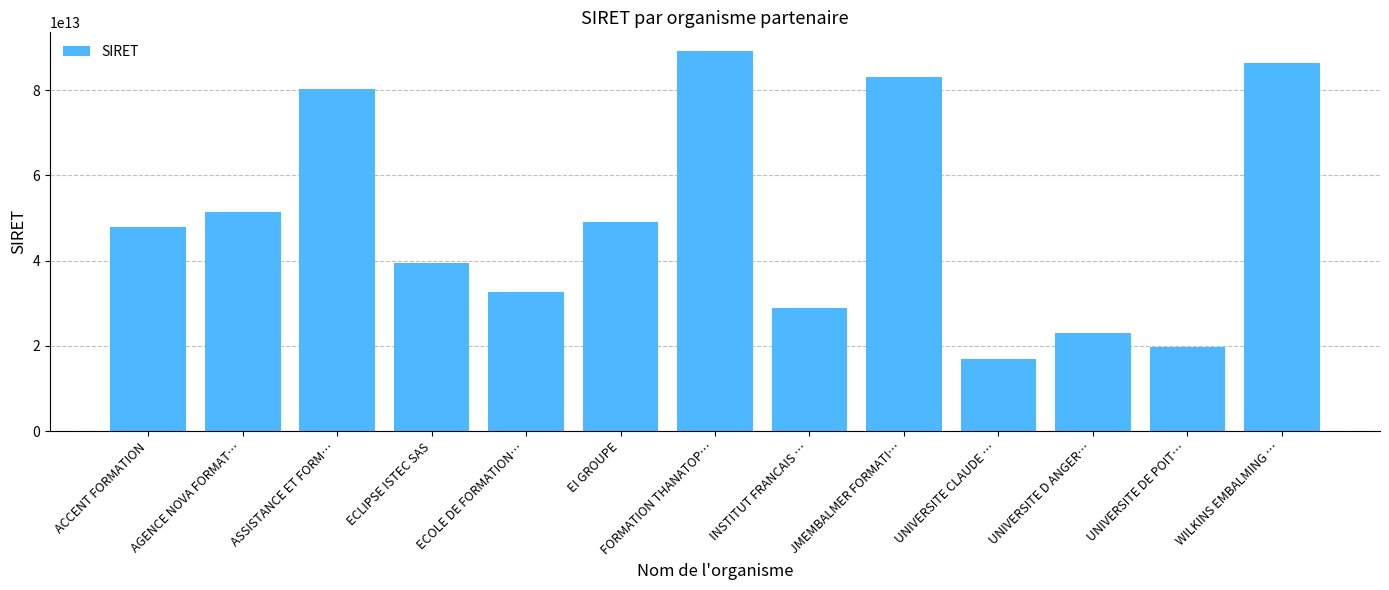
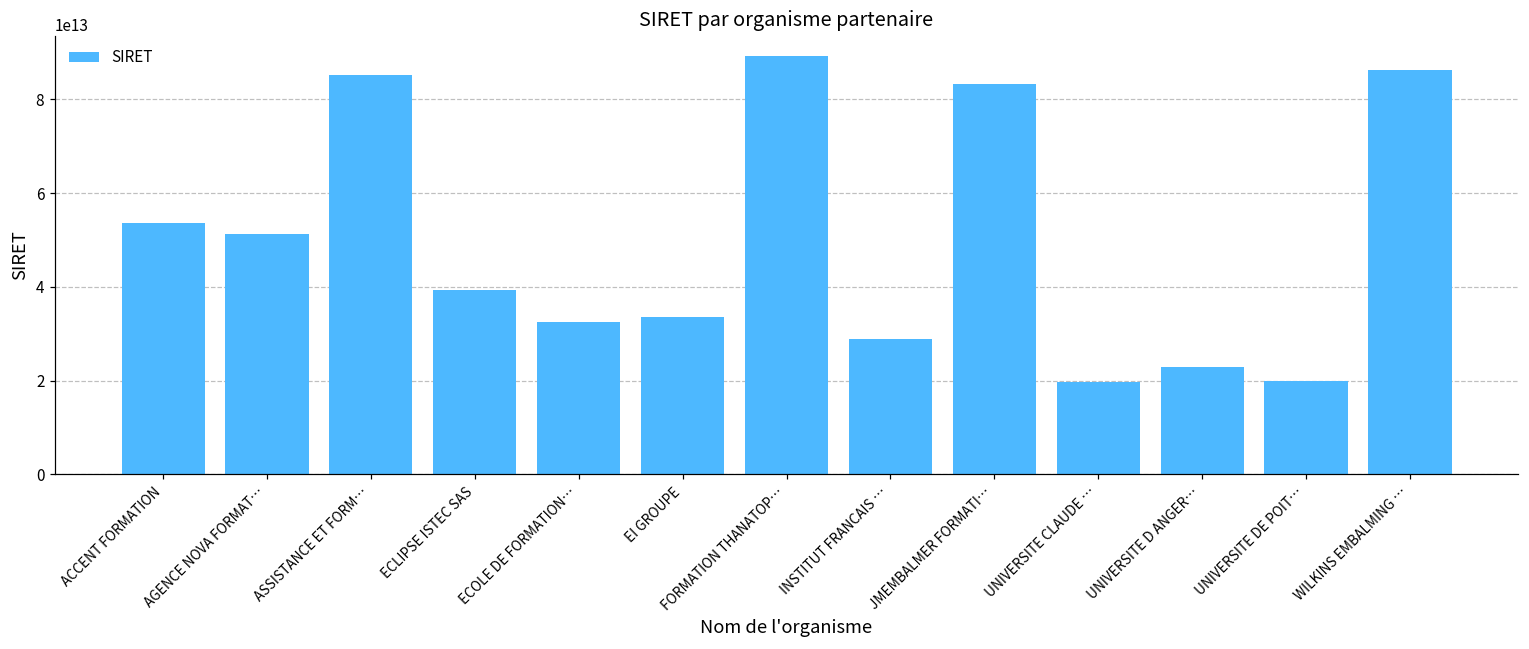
  {
-   "ACCENT FORMATION": 48000000000000,
+   "ACCENT FORMATION": 54000000000000,
    "AGENCE NOVA FORMAT…": 51000000000000,
-   "ASSISTANCE ET FORM…": 80000000000000,
+   "ASSISTANCE ET FORM…": 85000000000000,
    "ECLIPSE ISTEC SAS": 39000000000000,
    "ECOLE DE FORMATION…": 33000000000000,
-   "EI GROUPE": 49000000000000,
+   "EI GROUPE": 34000000000000,
    "FORMATION THANATOP…": 89000000000000,
    "INSTITUT FRANCAIS …": 29000000000000,
    "JMEMBALMER FORMATI…": 83000000000000,
-   "UNIVERSITE CLAUDE …": 17000000000000,
+   "UNIVERSITE CLAUDE …": 20000000000000,
    "UNIVERSITE D ANGER…": 23000000000000,
    "UNIVERSITE DE POIT…": 20000000000000,
    "WILKINS EMBALMING …": 86000000000000
  }
